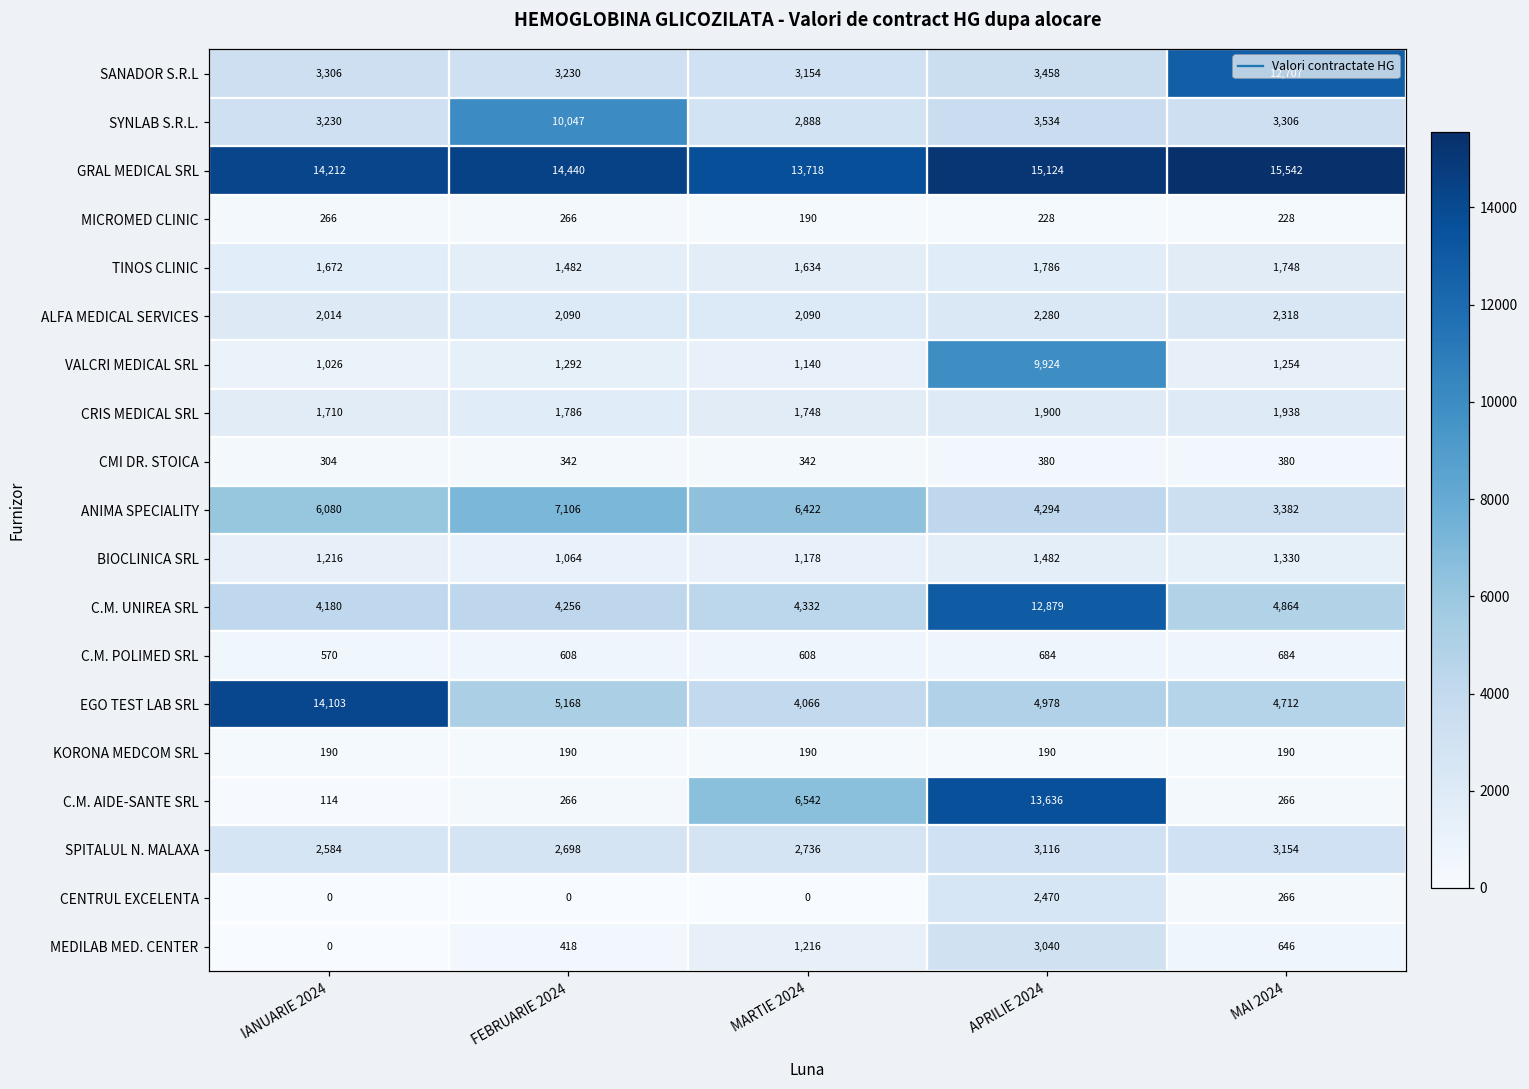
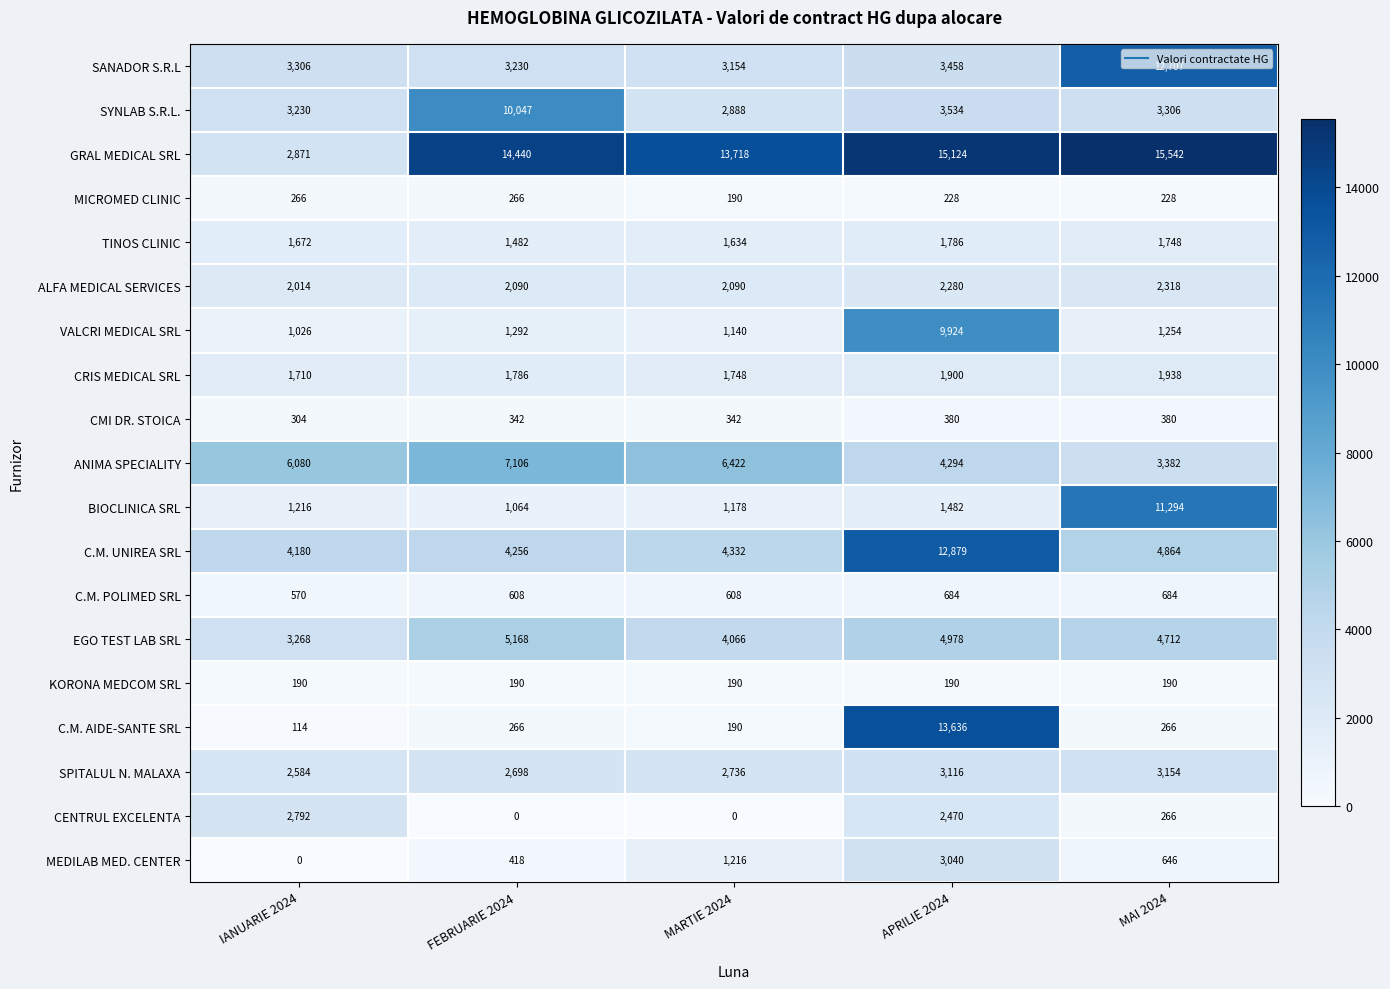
  {
    "SANADOR S.R.L": {
      "IANUARIE 2024": "3,306",
      "FEBRUARIE 2024": "3,230",
      "MARTIE 2024": "3,154",
      "APRILIE 2024": "3,458"
    },
    "SYNLAB S.R.L.": {
      "IANUARIE 2024": "3,230",
      "FEBRUARIE 2024": "10,047",
      "MARTIE 2024": "2,888",
      "APRILIE 2024": "3,534",
      "MAI 2024": "3,306"
    },
    "GRAL MEDICAL SRL": {
-     "IANUARIE 2024": "14,212",
+     "IANUARIE 2024": "2,871",
      "FEBRUARIE 2024": "14,440",
      "MARTIE 2024": "13,718",
      "APRILIE 2024": "15,124",
      "MAI 2024": "15,542"
    },
    "MICROMED CLINIC": {
      "IANUARIE 2024": "266",
      "FEBRUARIE 2024": "266",
      "MARTIE 2024": "190",
      "APRILIE 2024": "228",
      "MAI 2024": "228"
    },
    "TINOS CLINIC": {
      "IANUARIE 2024": "1,672",
      "FEBRUARIE 2024": "1,482",
      "MARTIE 2024": "1,634",
      "APRILIE 2024": "1,786",
      "MAI 2024": "1,748"
    },
    "ALFA MEDICAL SERVICES": {
      "IANUARIE 2024": "2,014",
      "FEBRUARIE 2024": "2,090",
      "MARTIE 2024": "2,090",
      "APRILIE 2024": "2,280",
      "MAI 2024": "2,318"
    },
    "VALCRI MEDICAL SRL": {
      "IANUARIE 2024": "1,026",
      "FEBRUARIE 2024": "1,292",
      "MARTIE 2024": "1,140",
      "APRILIE 2024": "9,924",
      "MAI 2024": "1,254"
    },
    "CRIS MEDICAL SRL": {
      "IANUARIE 2024": "1,710",
      "FEBRUARIE 2024": "1,786",
      "MARTIE 2024": "1,748",
      "APRILIE 2024": "1,900",
      "MAI 2024": "1,938"
    },
    "CMI DR. STOICA": {
      "IANUARIE 2024": "304",
      "FEBRUARIE 2024": "342",
      "MARTIE 2024": "342",
      "APRILIE 2024": "380",
      "MAI 2024": "380"
    },
    "ANIMA SPECIALITY": {
      "IANUARIE 2024": "6,080",
      "FEBRUARIE 2024": "7,106",
      "MARTIE 2024": "6,422",
      "APRILIE 2024": "4,294",
      "MAI 2024": "3,382"
    },
    "BIOCLINICA SRL": {
      "IANUARIE 2024": "1,216",
      "FEBRUARIE 2024": "1,064",
      "MARTIE 2024": "1,178",
      "APRILIE 2024": "1,482",
-     "MAI 2024": "1,330"
+     "MAI 2024": "11,294"
    },
    "C.M. UNIREA SRL": {
      "IANUARIE 2024": "4,180",
      "FEBRUARIE 2024": "4,256",
      "MARTIE 2024": "4,332",
      "APRILIE 2024": "12,879",
      "MAI 2024": "4,864"
    },
    "C.M. POLIMED SRL": {
      "IANUARIE 2024": "570",
      "FEBRUARIE 2024": "608",
      "MARTIE 2024": "608",
      "APRILIE 2024": "684",
      "MAI 2024": "684"
    },
    "EGO TEST LAB SRL": {
-     "IANUARIE 2024": "14,103",
+     "IANUARIE 2024": "3,268",
      "FEBRUARIE 2024": "5,168",
      "MARTIE 2024": "4,066",
      "APRILIE 2024": "4,978",
      "MAI 2024": "4,712"
    },
    "KORONA MEDCOM SRL": {
      "IANUARIE 2024": "190",
      "FEBRUARIE 2024": "190",
      "MARTIE 2024": "190",
      "APRILIE 2024": "190",
      "MAI 2024": "190"
    },
    "C.M. AIDE-SANTE SRL": {
      "IANUARIE 2024": "114",
      "FEBRUARIE 2024": "266",
-     "MARTIE 2024": "6,542",
+     "MARTIE 2024": "190",
      "APRILIE 2024": "13,636",
      "MAI 2024": "266"
    },
    "SPITALUL N. MALAXA": {
      "IANUARIE 2024": "2,584",
      "FEBRUARIE 2024": "2,698",
      "MARTIE 2024": "2,736",
      "APRILIE 2024": "3,116",
      "MAI 2024": "3,154"
    },
    "CENTRUL EXCELENTA": {
-     "IANUARIE 2024": "0",
+     "IANUARIE 2024": "2,792",
      "FEBRUARIE 2024": "0",
      "MARTIE 2024": "0",
      "APRILIE 2024": "2,470",
      "MAI 2024": "266"
    },
    "MEDILAB MED. CENTER": {
      "IANUARIE 2024": "0",
      "FEBRUARIE 2024": "418",
      "MARTIE 2024": "1,216",
      "APRILIE 2024": "3,040",
      "MAI 2024": "646"
    }
  }
